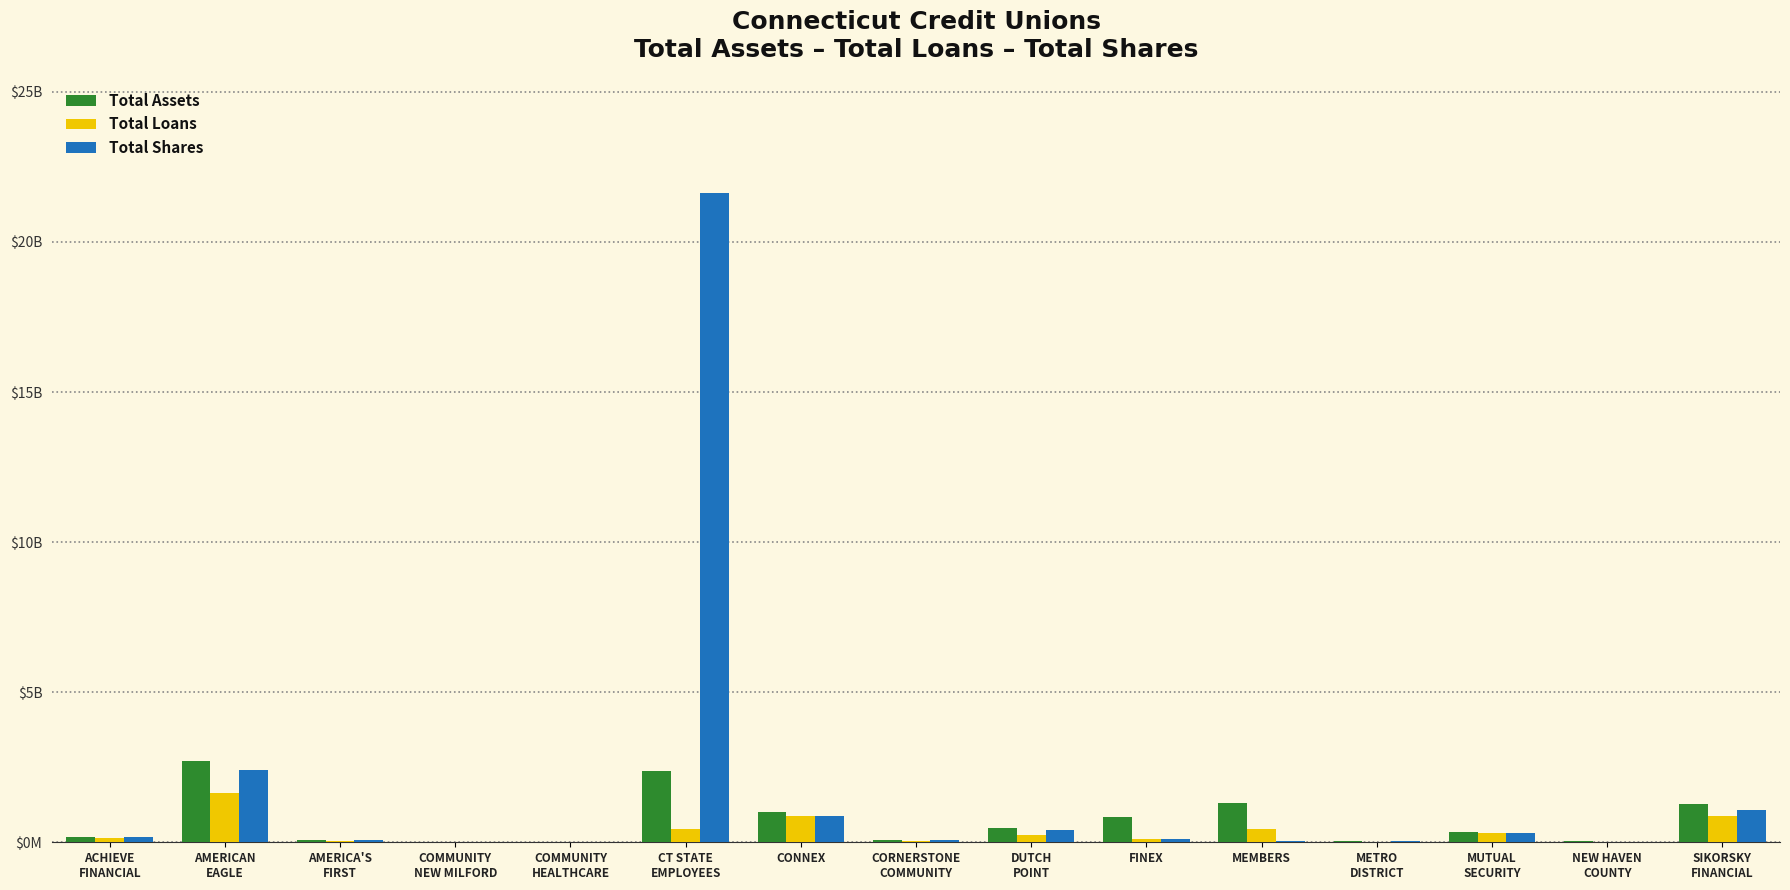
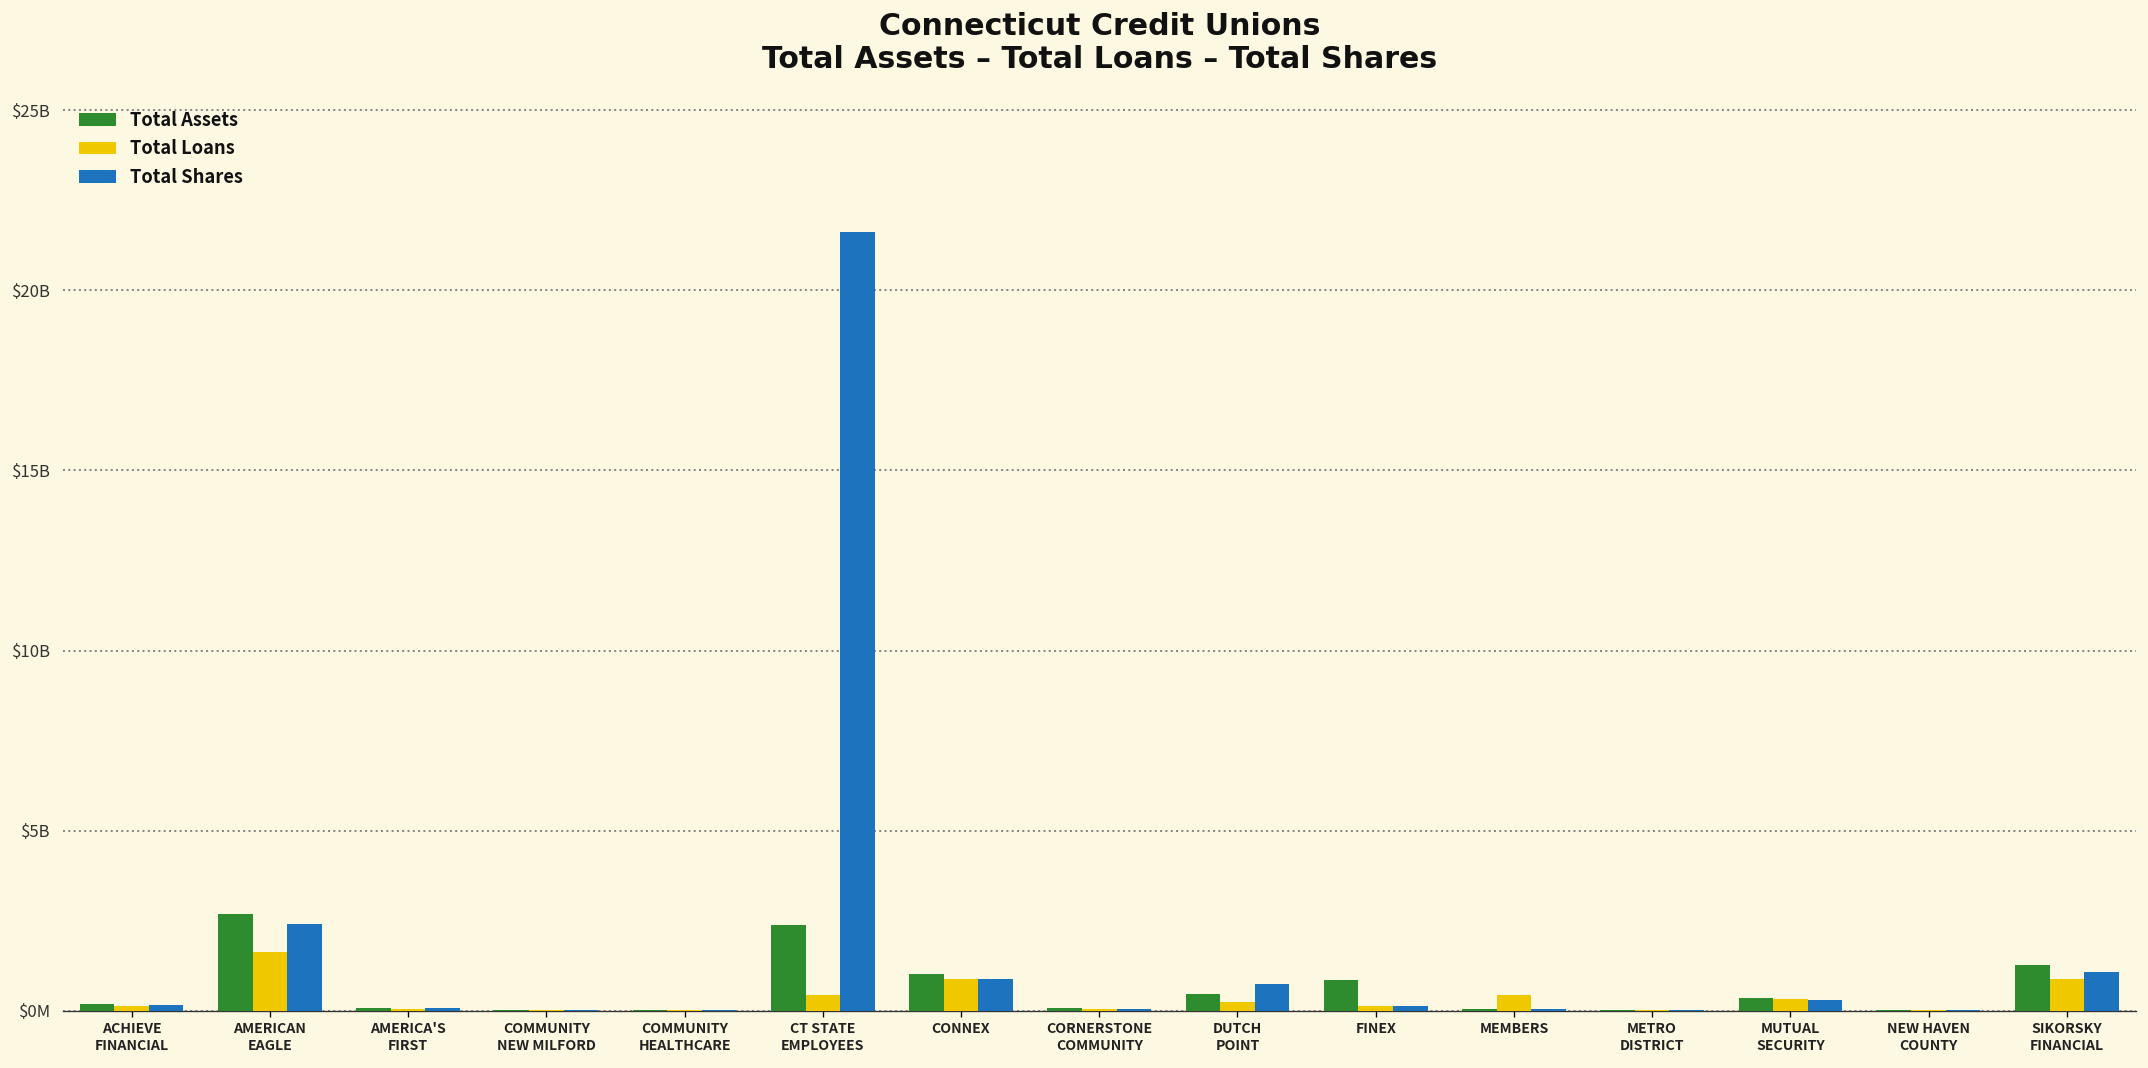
  {
    "Total Assets": {
      "ACHIEVE FINANCIAL": "$200000000",
      "AMERICAN EAGLE": "$2700000000",
      "CT STATE EMPLOYEES": "$2400000000",
      "CONNEX": "$1000000000",
      "DUTCH POINT": "$500000000",
      "FINEX": "$900000000",
-     "MEMBERS": "$1300000000",
+     "MEMBERS": "$0",
      "MUTUAL SECURITY": "$400000000",
      "SIKORSKY FINANCIAL": "$1300000000"
    },
    "Total Loans": {
      "ACHIEVE FINANCIAL": "$100000000",
      "AMERICAN EAGLE": "$1600000000",
      "CT STATE EMPLOYEES": "$400000000",
      "CONNEX": "$900000000",
      "DUTCH POINT": "$200000000",
      "FINEX": "$100000000",
      "MEMBERS": "$400000000",
      "MUTUAL SECURITY": "$300000000",
      "SIKORSKY FINANCIAL": "$900000000"
    },
    "Total Shares": {
      "ACHIEVE FINANCIAL": "$200000000",
      "AMERICAN EAGLE": "$2400000000",
      "CT STATE EMPLOYEES": "$21600000000",
      "CONNEX": "$900000000",
-     "DUTCH POINT": "$400000000",
+     "DUTCH POINT": "$800000000",
      "FINEX": "$100000000",
      "MUTUAL SECURITY": "$300000000",
      "SIKORSKY FINANCIAL": "$1100000000"
    }
  }
